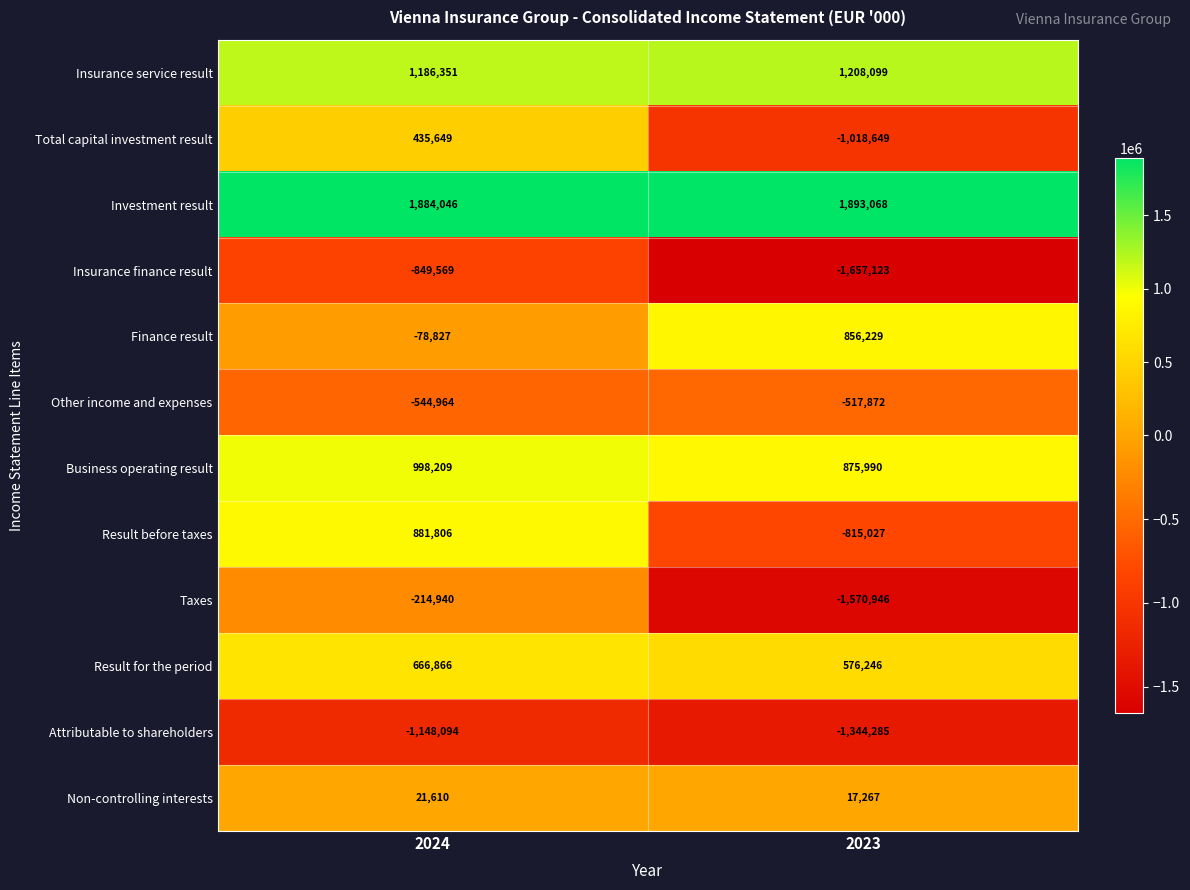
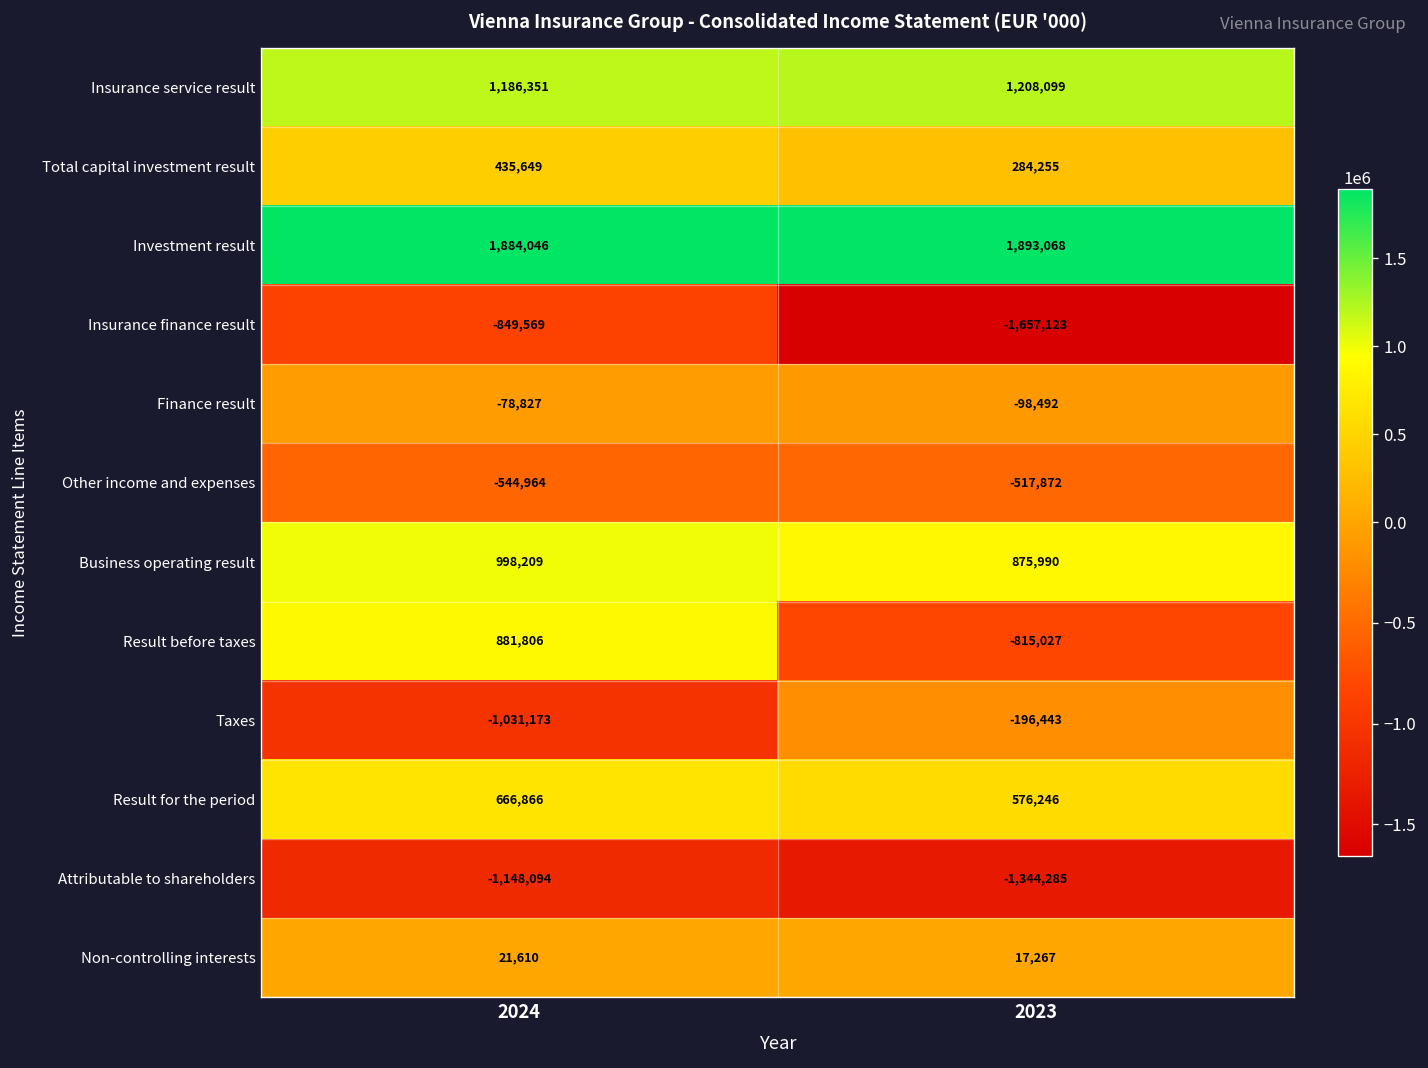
  {
    "Insurance service result": {
      "2024": "1,186,351",
      "2023": "1,208,099"
    },
    "Total capital investment result": {
      "2024": "435,649",
-     "2023": "-1,018,649"
+     "2023": "284,255"
    },
    "Investment result": {
      "2024": "1,884,046",
      "2023": "1,893,068"
    },
    "Insurance finance result": {
      "2024": "-849,569",
      "2023": "-1,657,123"
    },
    "Finance result": {
      "2024": "-78,827",
-     "2023": "856,229"
+     "2023": "-98,492"
    },
    "Other income and expenses": {
      "2024": "-544,964",
      "2023": "-517,872"
    },
    "Business operating result": {
      "2024": "998,209",
      "2023": "875,990"
    },
    "Result before taxes": {
      "2024": "881,806",
      "2023": "-815,027"
    },
    "Taxes": {
-     "2024": "-214,940",
-     "2023": "-1,570,946"
+     "2024": "-1,031,173",
+     "2023": "-196,443"
    },
    "Result for the period": {
      "2024": "666,866",
      "2023": "576,246"
    },
    "Attributable to shareholders": {
      "2024": "-1,148,094",
      "2023": "-1,344,285"
    },
    "Non-controlling interests": {
      "2024": "21,610",
      "2023": "17,267"
    }
  }
